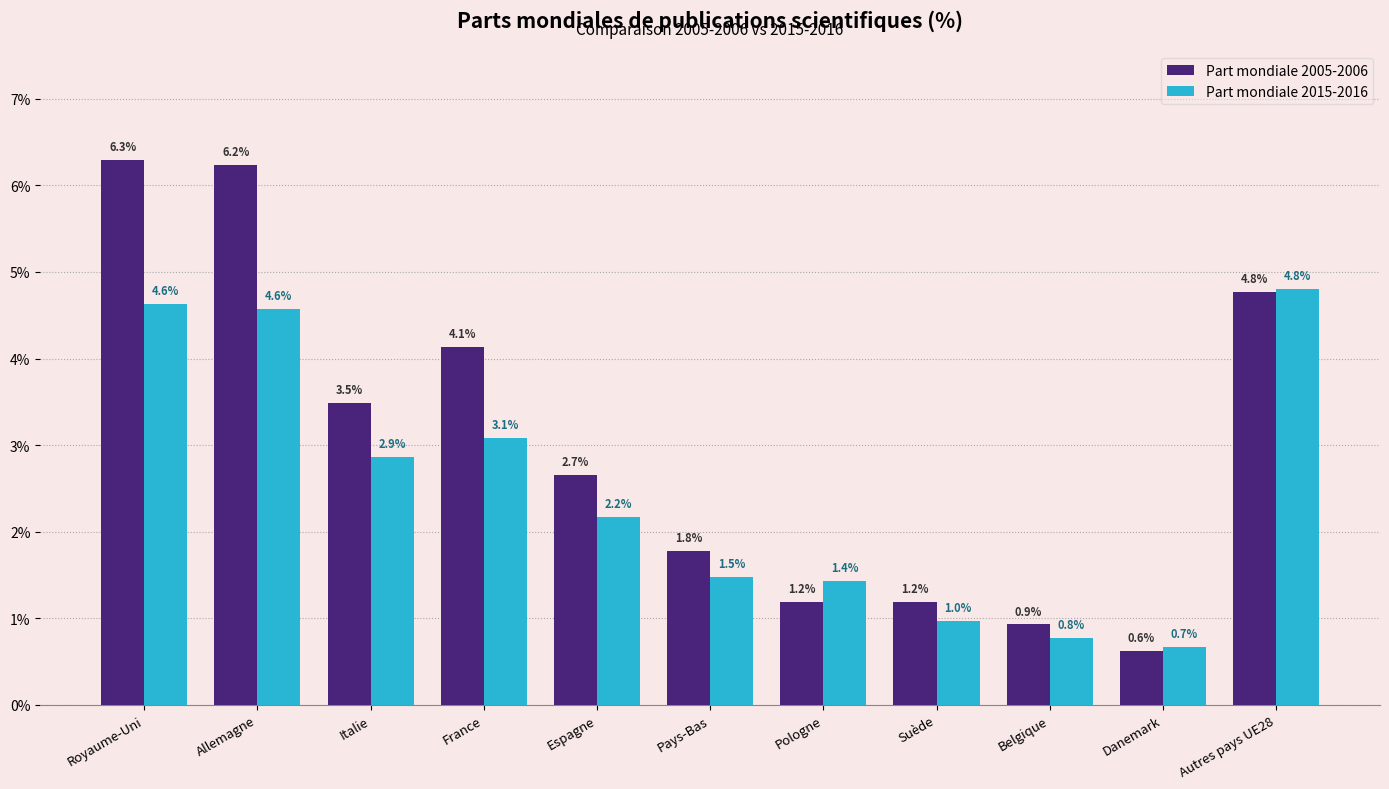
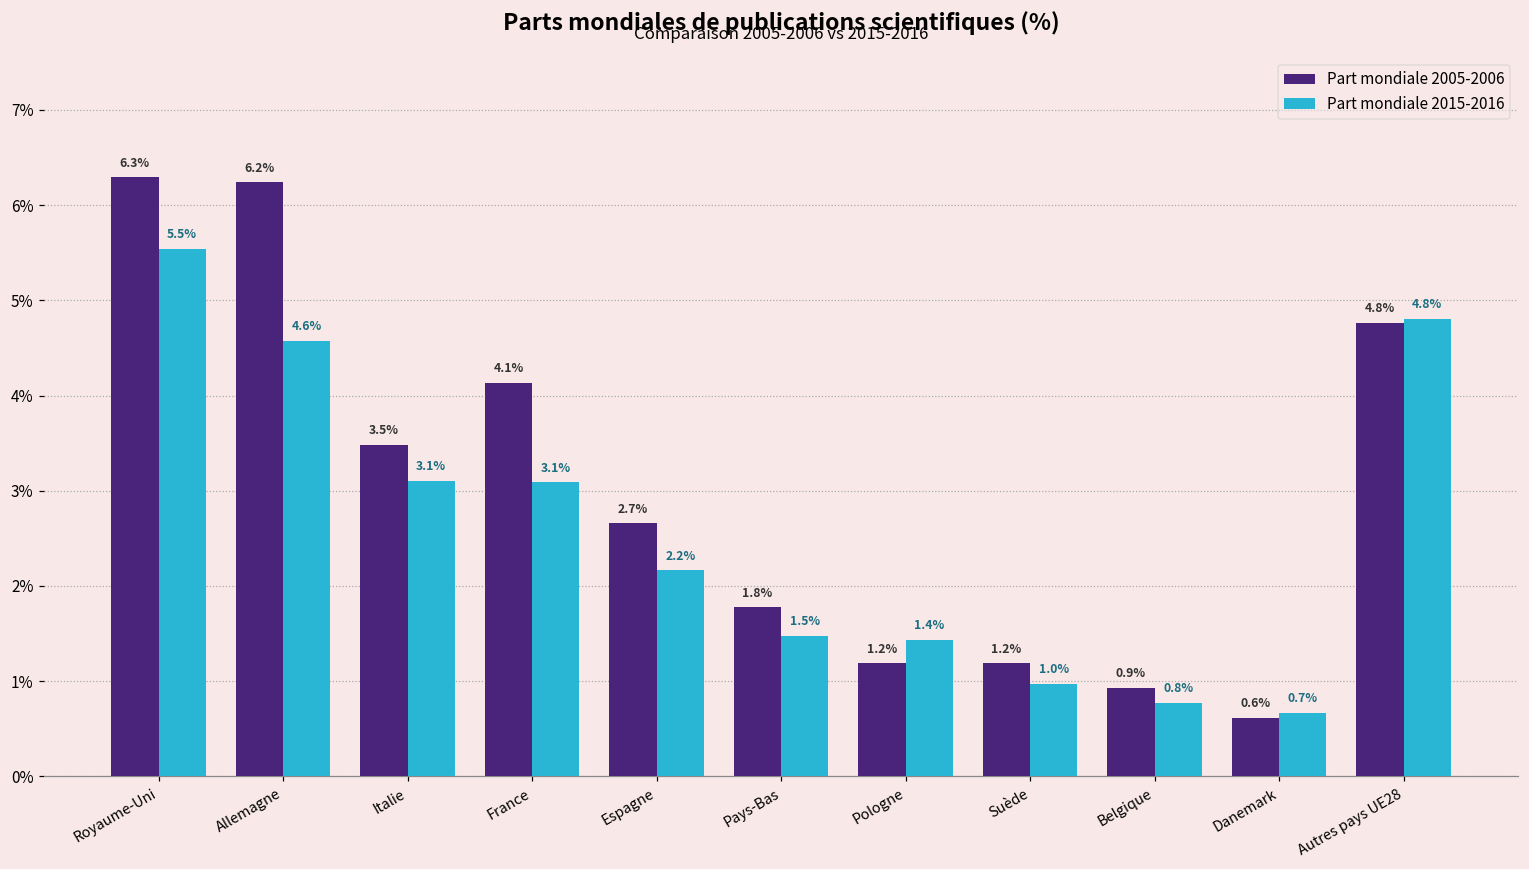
  {
    "Part mondiale 2005-2006": {
      "Royaume-Uni": "6.3%",
      "Allemagne": "6.2%",
      "Italie": "3.5%",
      "France": "4.1%",
      "Espagne": "2.7%",
      "Pays-Bas": "1.8%",
      "Pologne": "1.2%",
      "Suède": "1.2%",
      "Belgique": "0.9%",
      "Danemark": "0.6%",
      "Autres pays UE28": "4.8%"
    },
    "Part mondiale 2015-2016": {
-     "Royaume-Uni": "4.6%",
+     "Royaume-Uni": "5.5%",
      "Allemagne": "4.6%",
-     "Italie": "2.9%",
+     "Italie": "3.1%",
      "France": "3.1%",
      "Espagne": "2.2%",
      "Pays-Bas": "1.5%",
      "Pologne": "1.4%",
      "Suède": "1.0%",
      "Belgique": "0.8%",
      "Danemark": "0.7%",
      "Autres pays UE28": "4.8%"
    }
  }
